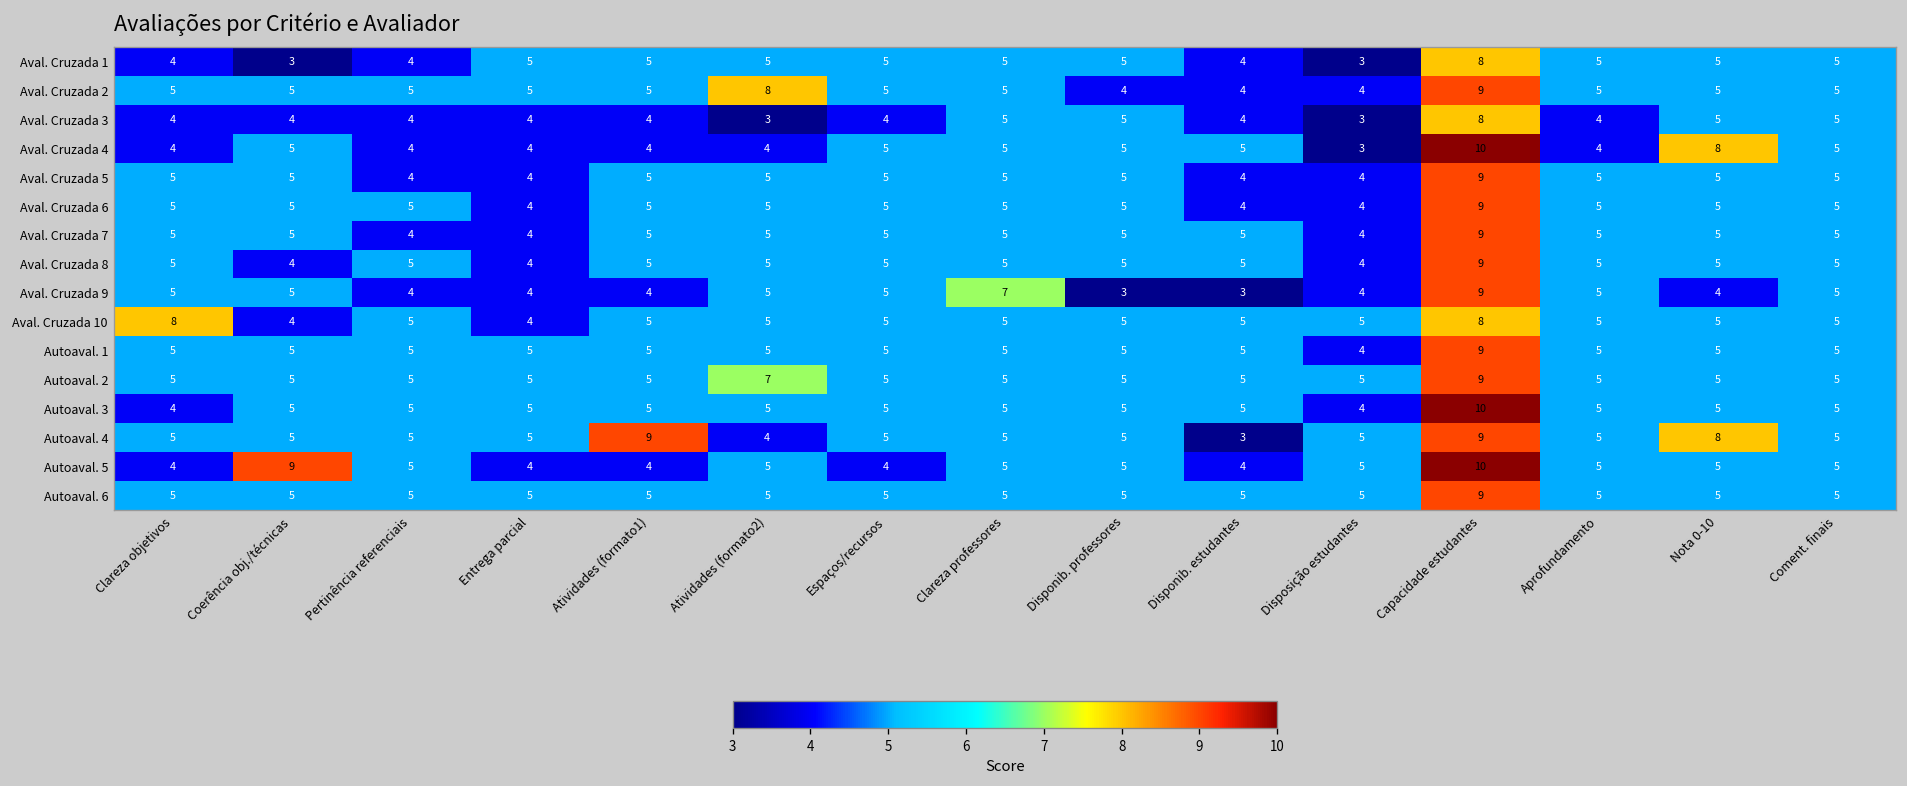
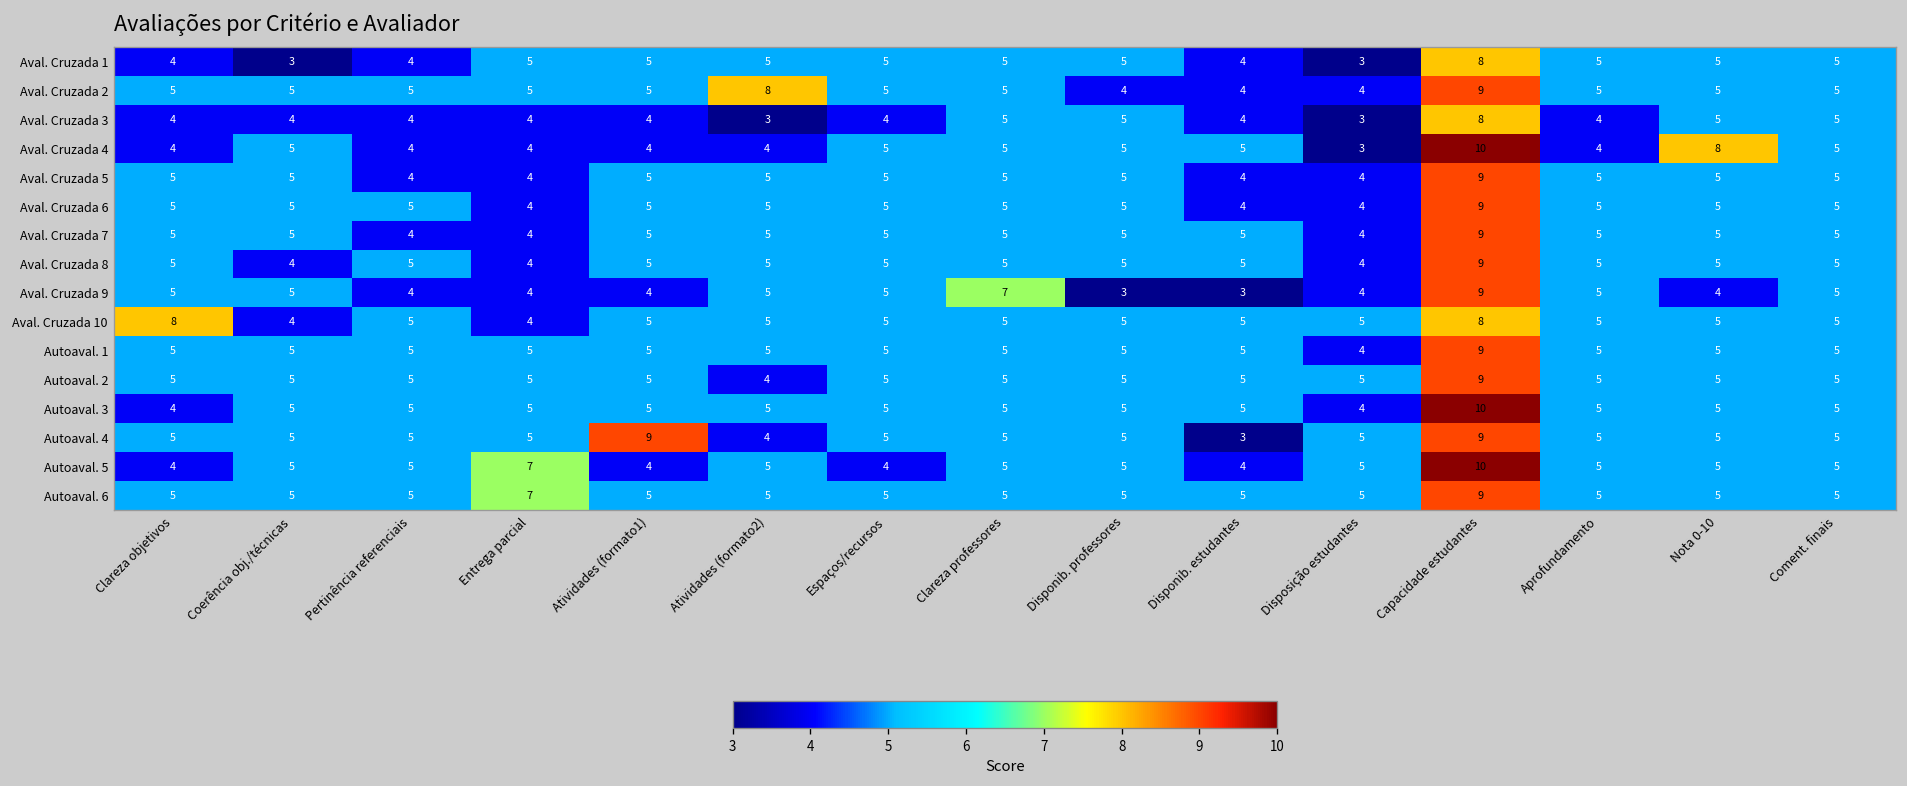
  {
    "Autoaval. 2": {
      "Clareza objetivos": 5,
      "Coerência obj./técnicas": 5,
      "Pertinência referenciais": 5,
      "Entrega parcial": 5,
      "Atividades (formato1)": 5,
-     "Atividades (formato2)": 7,
+     "Atividades (formato2)": 4,
      "Espaços/recursos": 5,
      "Clareza professores": 5,
      "Disponib. professores": 5,
      "Disponib. estudantes": 5,
      "Disposição estudantes": 5,
      "Capacidade estudantes": 9,
      "Aprofundamento": 5,
      "Nota 0-10": 5,
      "Coment. finais": 5
    },
    "Autoaval. 4": {
      "Clareza objetivos": 5,
      "Coerência obj./técnicas": 5,
      "Pertinência referenciais": 5,
      "Entrega parcial": 5,
      "Atividades (formato1)": 9,
      "Atividades (formato2)": 4,
      "Espaços/recursos": 5,
      "Clareza professores": 5,
      "Disponib. professores": 5,
      "Disponib. estudantes": 3,
      "Disposição estudantes": 5,
      "Capacidade estudantes": 9,
      "Aprofundamento": 5,
-     "Nota 0-10": 8,
+     "Nota 0-10": 5,
      "Coment. finais": 5
    },
    "Autoaval. 5": {
      "Clareza objetivos": 4,
-     "Coerência obj./técnicas": 9,
+     "Coerência obj./técnicas": 5,
      "Pertinência referenciais": 5,
-     "Entrega parcial": 4,
+     "Entrega parcial": 7,
      "Atividades (formato1)": 4,
      "Atividades (formato2)": 5,
      "Espaços/recursos": 4,
      "Clareza professores": 5,
      "Disponib. professores": 5,
      "Disponib. estudantes": 4,
      "Disposição estudantes": 5,
      "Capacidade estudantes": 10,
      "Aprofundamento": 5,
      "Nota 0-10": 5,
      "Coment. finais": 5
    },
    "Autoaval. 6": {
      "Clareza objetivos": 5,
      "Coerência obj./técnicas": 5,
      "Pertinência referenciais": 5,
-     "Entrega parcial": 5,
+     "Entrega parcial": 7,
      "Atividades (formato1)": 5,
      "Atividades (formato2)": 5,
      "Espaços/recursos": 5,
      "Clareza professores": 5,
      "Disponib. professores": 5,
      "Disponib. estudantes": 5,
      "Disposição estudantes": 5,
      "Capacidade estudantes": 9,
      "Aprofundamento": 5,
      "Nota 0-10": 5,
      "Coment. finais": 5
    }
  }
